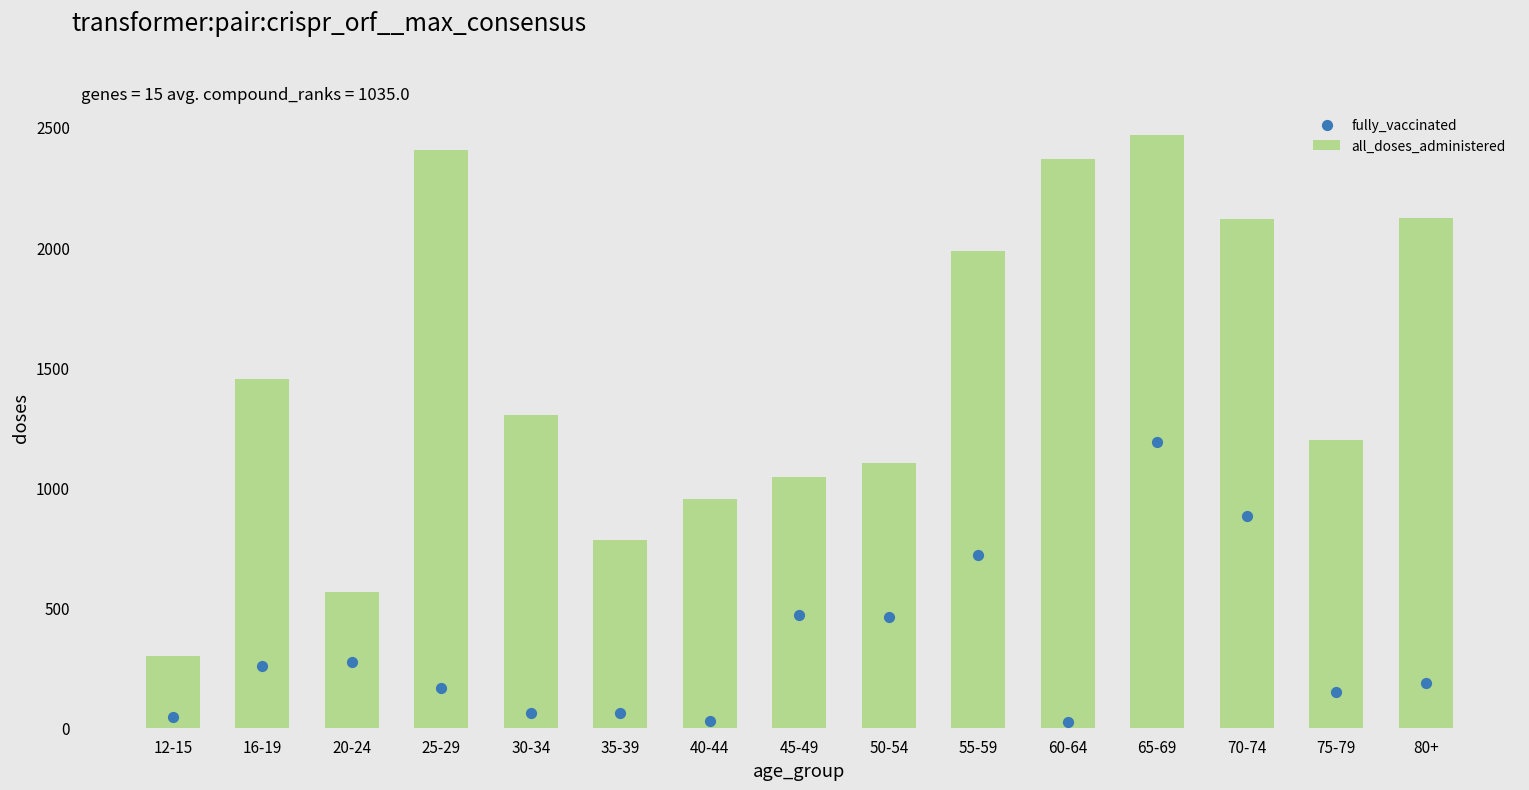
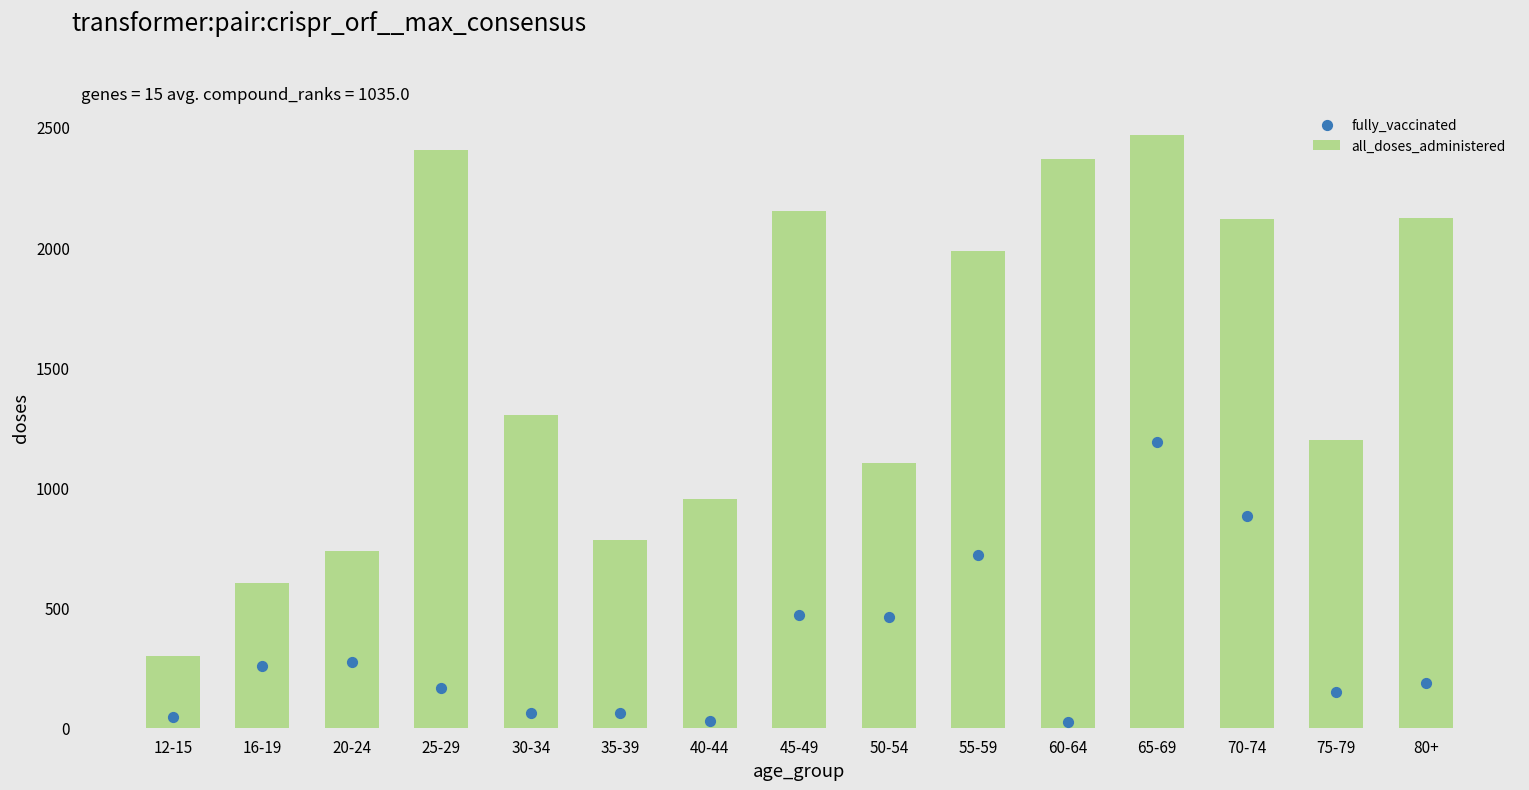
  {
    "all_doses_administered": {
      "12-15": 300,
-     "16-19": 1450,
-     "20-24": 570,
+     "16-19": 610,
+     "20-24": 740,
      "25-29": 2400,
      "30-34": 1300,
      "35-39": 780,
      "40-44": 950,
-     "45-49": 1040,
+     "45-49": 2150,
      "50-54": 1100,
      "55-59": 1990,
      "60-64": 2370,
      "65-69": 2470,
      "70-74": 2120,
      "75-79": 1200,
      "80+": 2120
    }
  }
